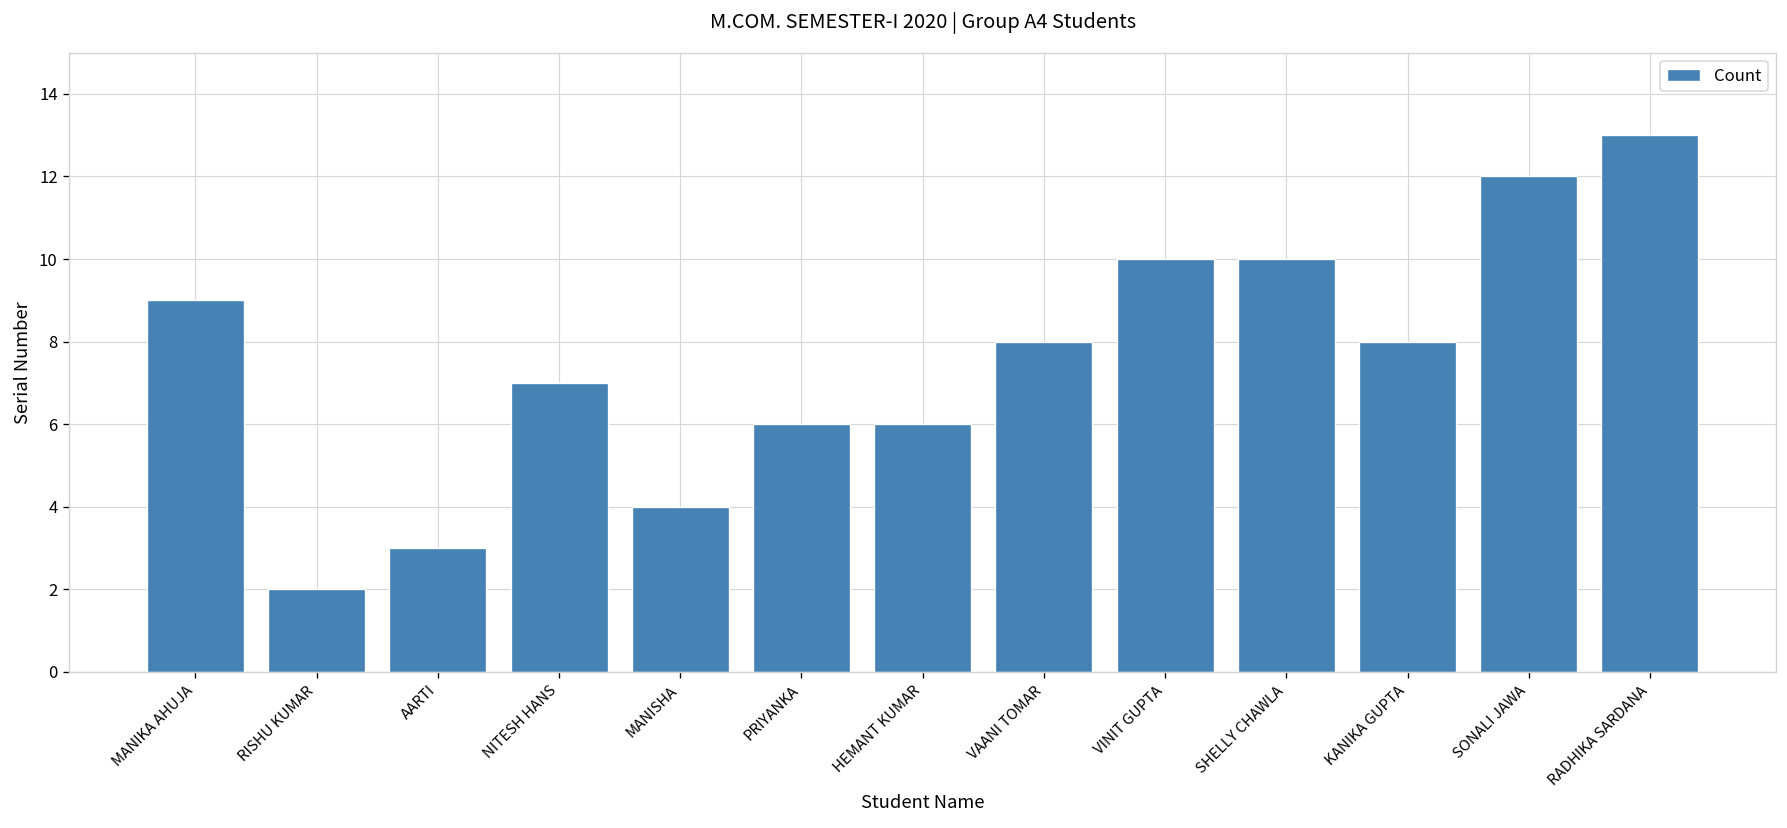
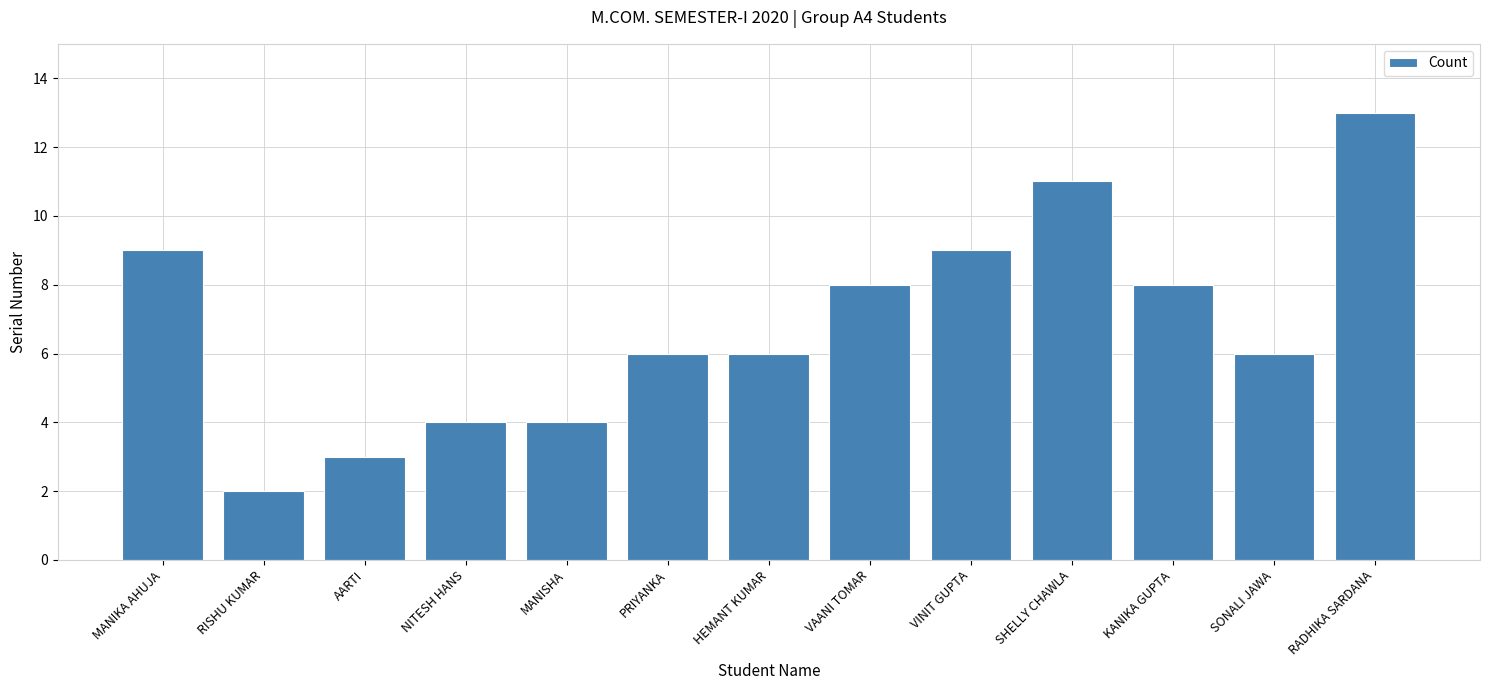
  {
    "MANIKA AHUJA": 9,
    "RISHU KUMAR": 2,
    "AARTI": 3,
-   "NITESH HANS": 7,
+   "NITESH HANS": 4,
    "MANISHA": 4,
    "PRIYANKA": 6,
    "HEMANT KUMAR": 6,
    "VAANI TOMAR": 8,
-   "VINIT GUPTA": 10,
-   "SHELLY CHAWLA": 10,
+   "VINIT GUPTA": 9,
+   "SHELLY CHAWLA": 11,
    "KANIKA GUPTA": 8,
-   "SONALI JAWA": 12,
+   "SONALI JAWA": 6,
    "RADHIKA SARDANA": 13
  }
